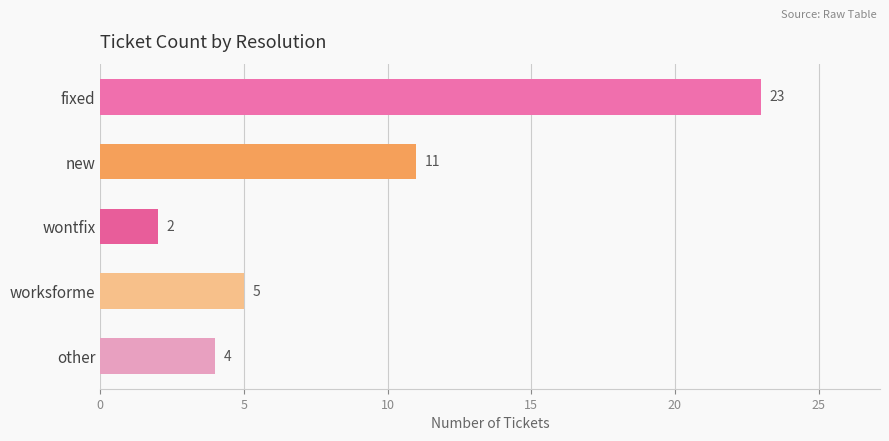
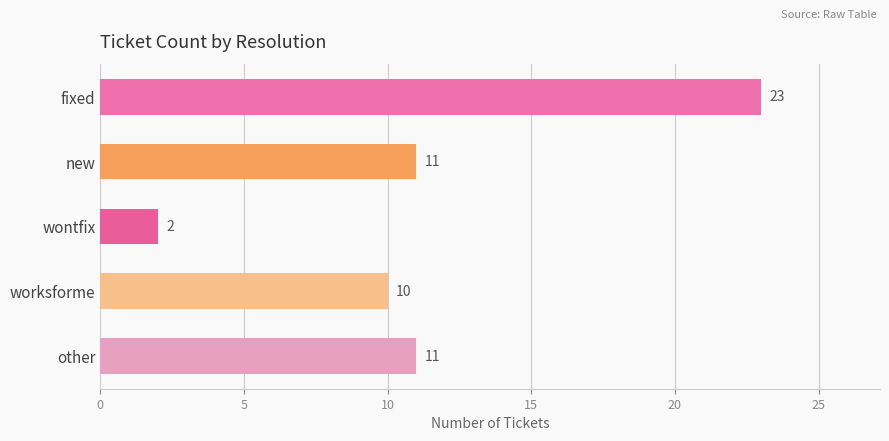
  {
    "fixed": 23,
    "new": 11,
    "wontfix": 2,
-   "worksforme": 5,
-   "other": 4
+   "worksforme": 10,
+   "other": 11
  }
